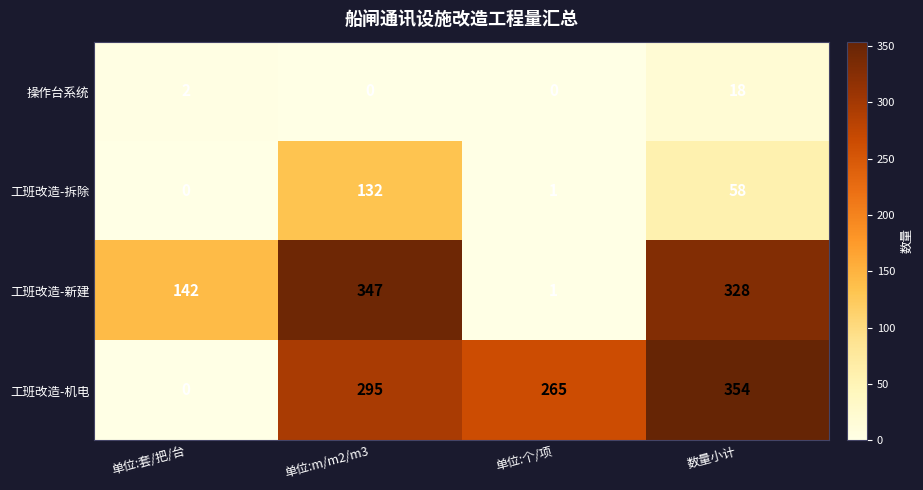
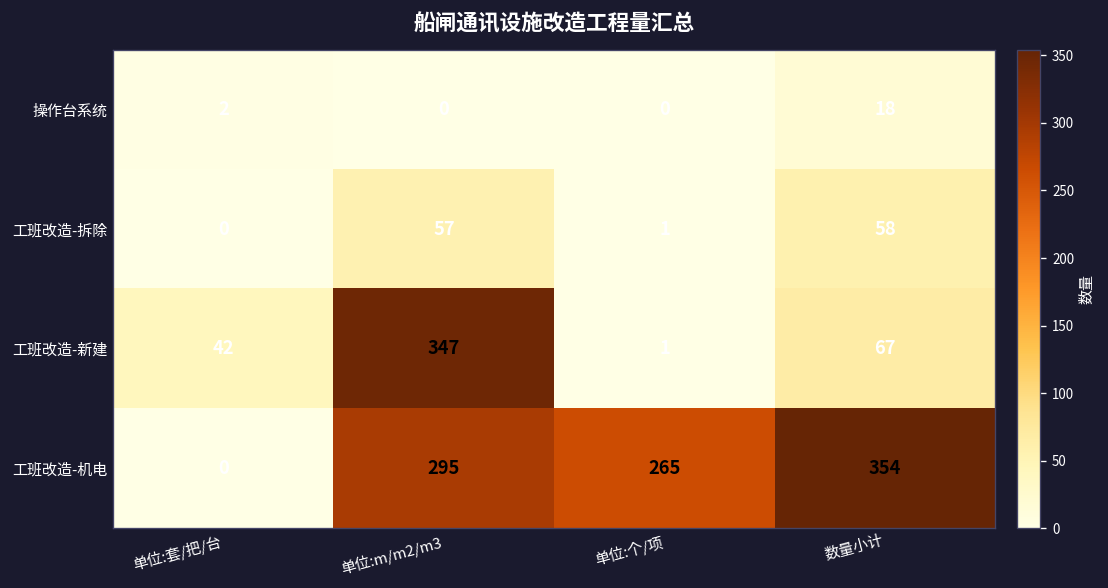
  {
    "工班改造-拆除": {
-     "单位:m/m2/m3": 132,
+     "单位:m/m2/m3": 57,
      "数量小计": 58
    },
    "工班改造-新建": {
-     "单位:套/把/台": 142,
+     "单位:套/把/台": 42,
      "单位:m/m2/m3": 347,
-     "数量小计": 328
+     "数量小计": 67
    },
    "工班改造-机电": {
      "单位:m/m2/m3": 295,
      "单位:个/项": 265,
      "数量小计": 354
    }
  }
